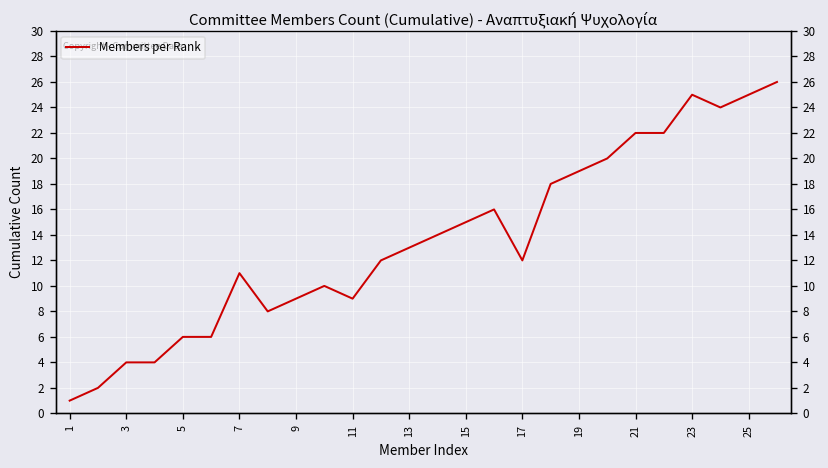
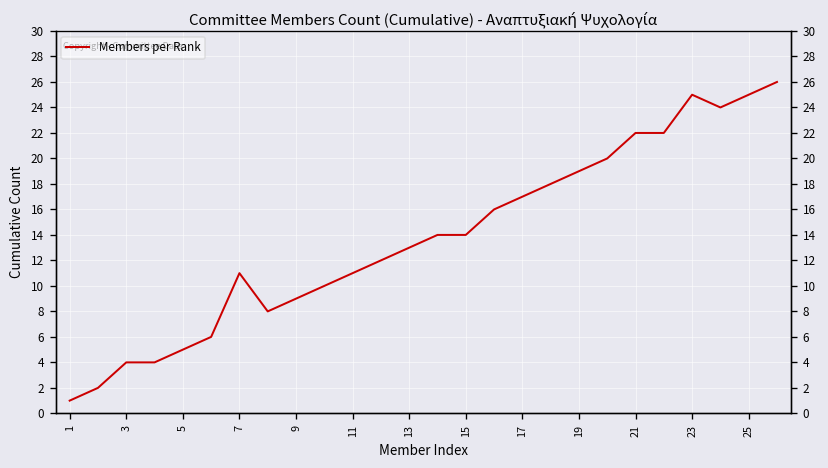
  {
    "1": 1,
    "3": 4,
-   "5": 6,
+   "5": 5,
    "7": 11,
    "9": 9,
-   "11": 9,
+   "11": 11,
    "13": 13,
-   "15": 15,
-   "17": 12,
+   "15": 14,
+   "17": 17,
    "19": 19,
    "21": 22,
    "23": 25,
    "25": 25
  }
